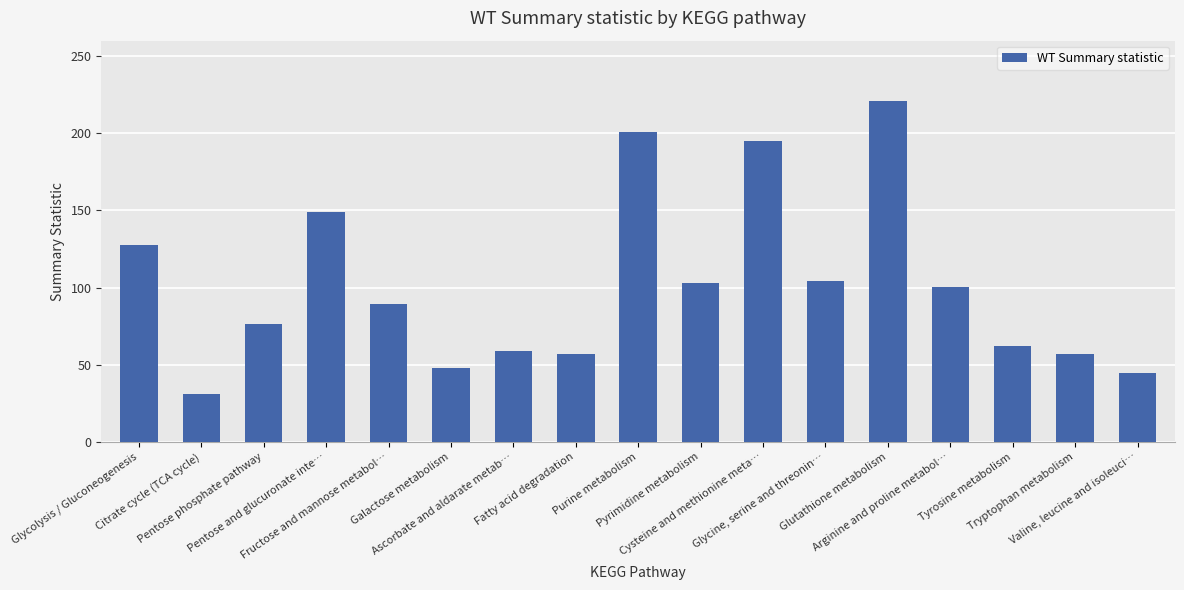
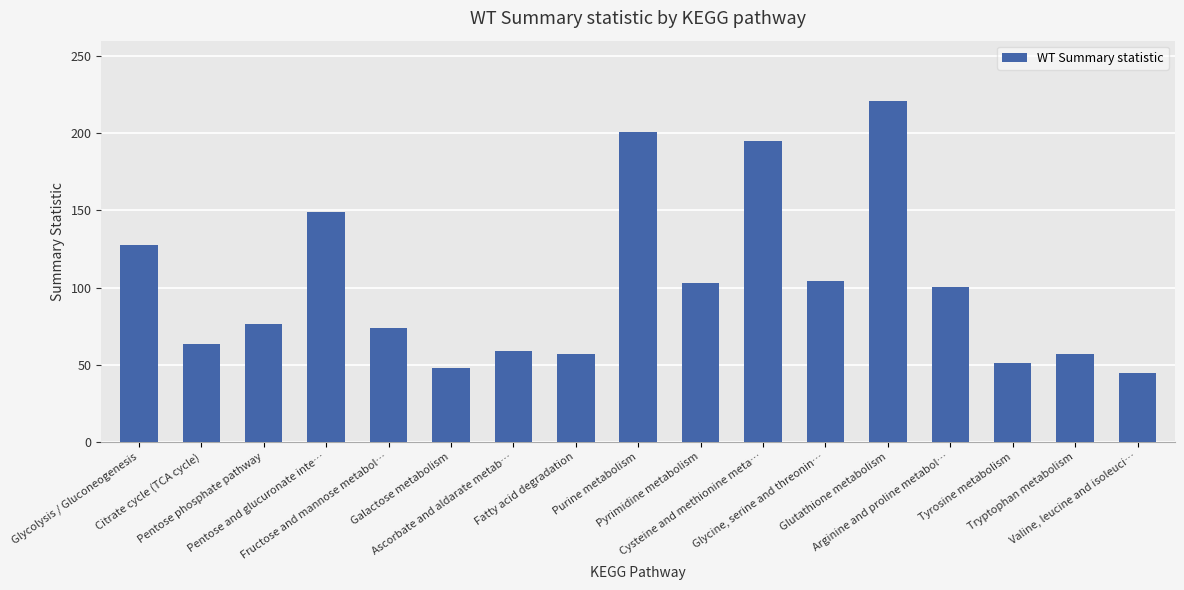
  {
    "Glycolysis / Gluconeogenesis": 127,
-   "Citrate cycle (TCA cycle)": 31,
+   "Citrate cycle (TCA cycle)": 63,
    "Pentose phosphate pathway": 76,
    "Pentose and glucuronate inte…": 149,
-   "Fructose and mannose metabol…": 89,
+   "Fructose and mannose metabol…": 74,
    "Galactose metabolism": 48,
    "Ascorbate and aldarate metab…": 59,
    "Fatty acid degradation": 57,
    "Purine metabolism": 201,
    "Pyrimidine metabolism": 103,
    "Cysteine and methionine meta…": 195,
    "Glycine, serine and threonin…": 104,
    "Glutathione metabolism": 221,
    "Arginine and proline metabol…": 100,
-   "Tyrosine metabolism": 62,
+   "Tyrosine metabolism": 51,
    "Tryptophan metabolism": 57,
    "Valine, leucine and isoleuci…": 45
  }
